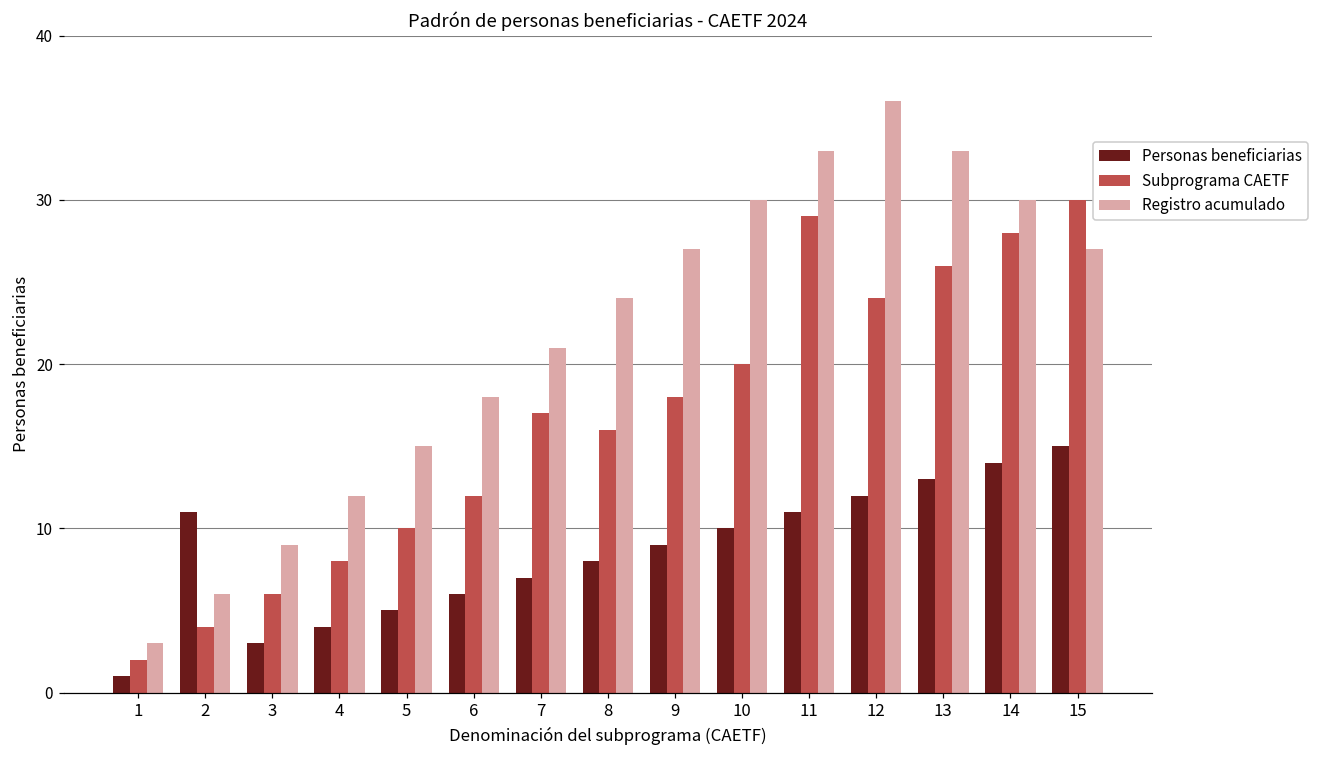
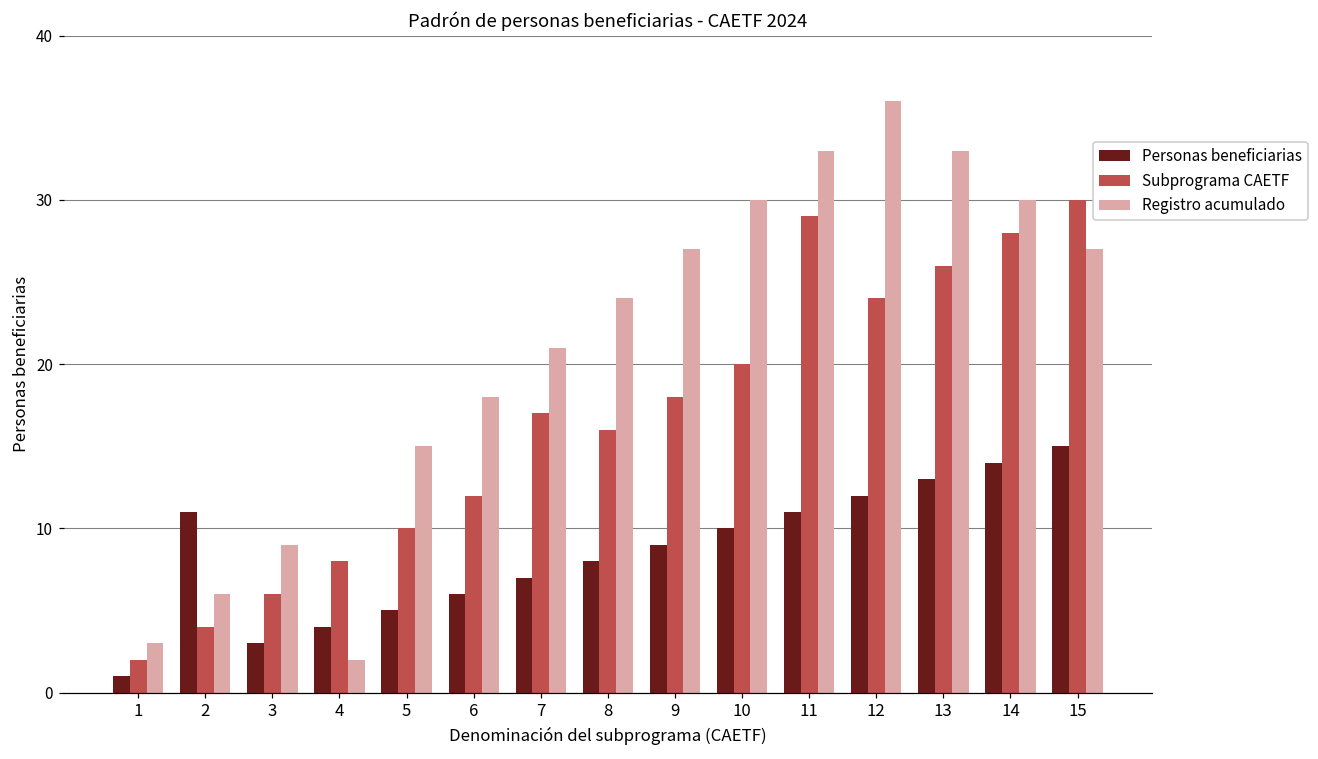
  {
    "Personas beneficiarias": {
      "1": 1,
      "2": 11,
      "3": 3,
      "4": 4,
      "5": 5,
      "6": 6,
      "7": 7,
      "8": 8,
      "9": 9,
      "10": 10,
      "11": 11,
      "12": 12,
      "13": 13,
      "14": 14,
      "15": 15
    },
    "Subprograma CAETF": {
      "1": 2,
      "2": 4,
      "3": 6,
      "4": 8,
      "5": 10,
      "6": 12,
      "7": 17,
      "8": 16,
      "9": 18,
      "10": 20,
      "11": 29,
      "12": 24,
      "13": 26,
      "14": 28,
      "15": 30
    },
    "Registro acumulado": {
      "1": 3,
      "2": 6,
      "3": 9,
-     "4": 12,
+     "4": 2,
      "5": 15,
      "6": 18,
      "7": 21,
      "8": 24,
      "9": 27,
      "10": 30,
      "11": 33,
      "12": 36,
      "13": 33,
      "14": 30,
      "15": 27
    }
  }
